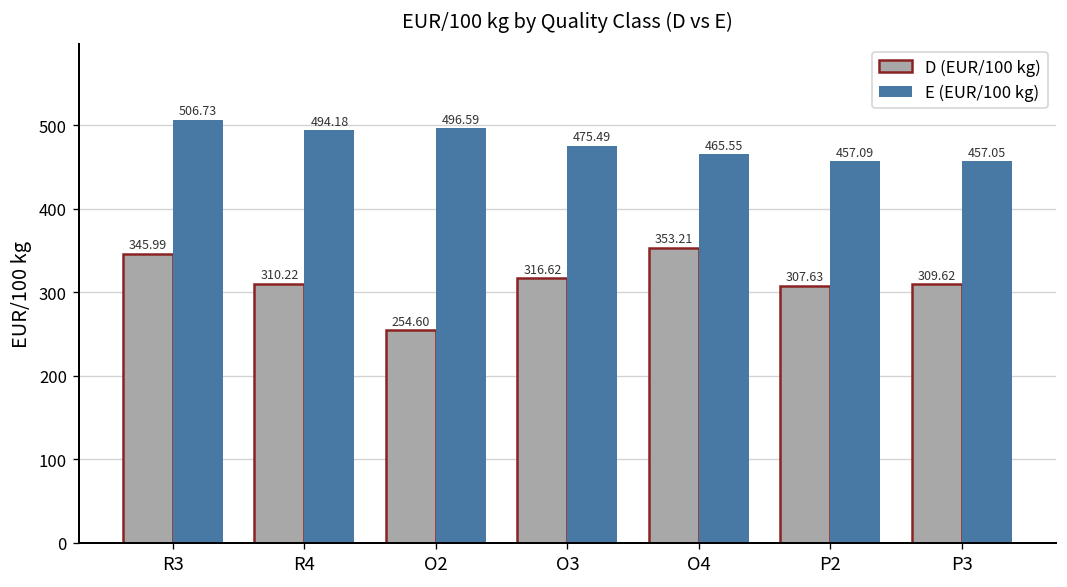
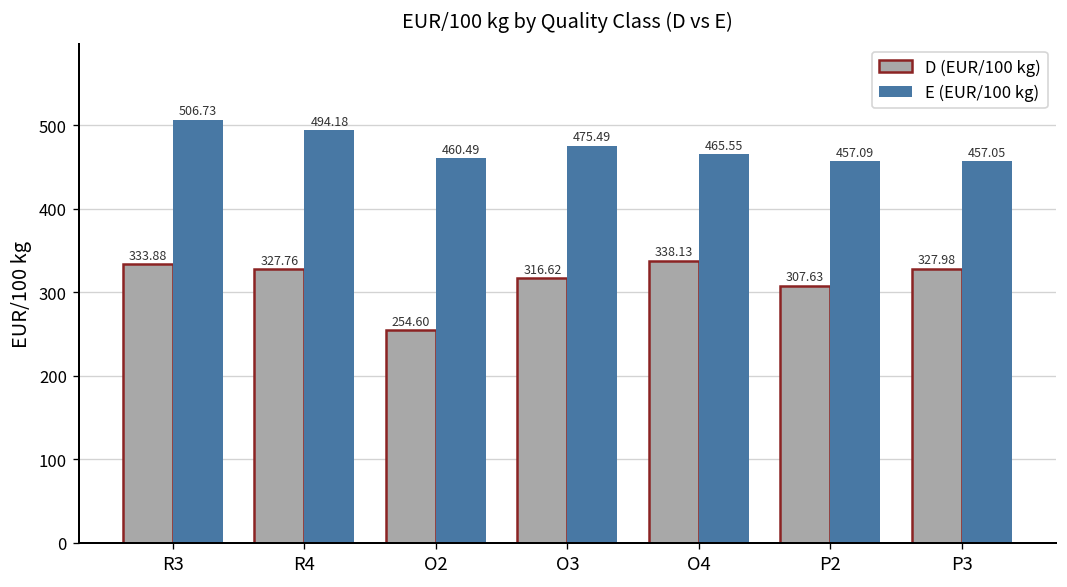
  {
    "D (EUR/100 kg)": {
-     "R3": 345.99,
-     "R4": 310.22,
+     "R3": 333.88,
+     "R4": 327.76,
      "O2": 254.60,
      "O3": 316.62,
-     "O4": 353.21,
+     "O4": 338.13,
      "P2": 307.63,
-     "P3": 309.62
+     "P3": 327.98
    },
    "E (EUR/100 kg)": {
      "R3": 506.73,
      "R4": 494.18,
-     "O2": 496.59,
+     "O2": 460.49,
      "O3": 475.49,
      "O4": 465.55,
      "P2": 457.09,
      "P3": 457.05
    }
  }
